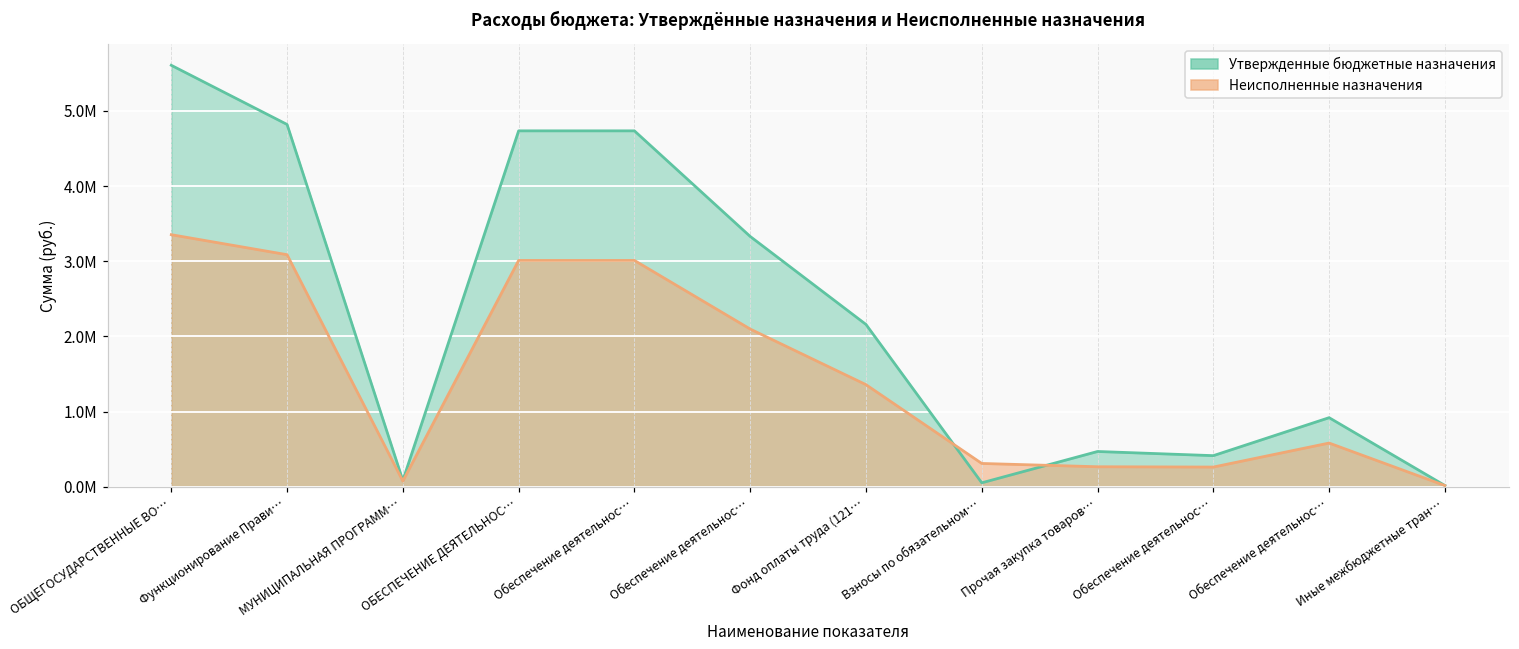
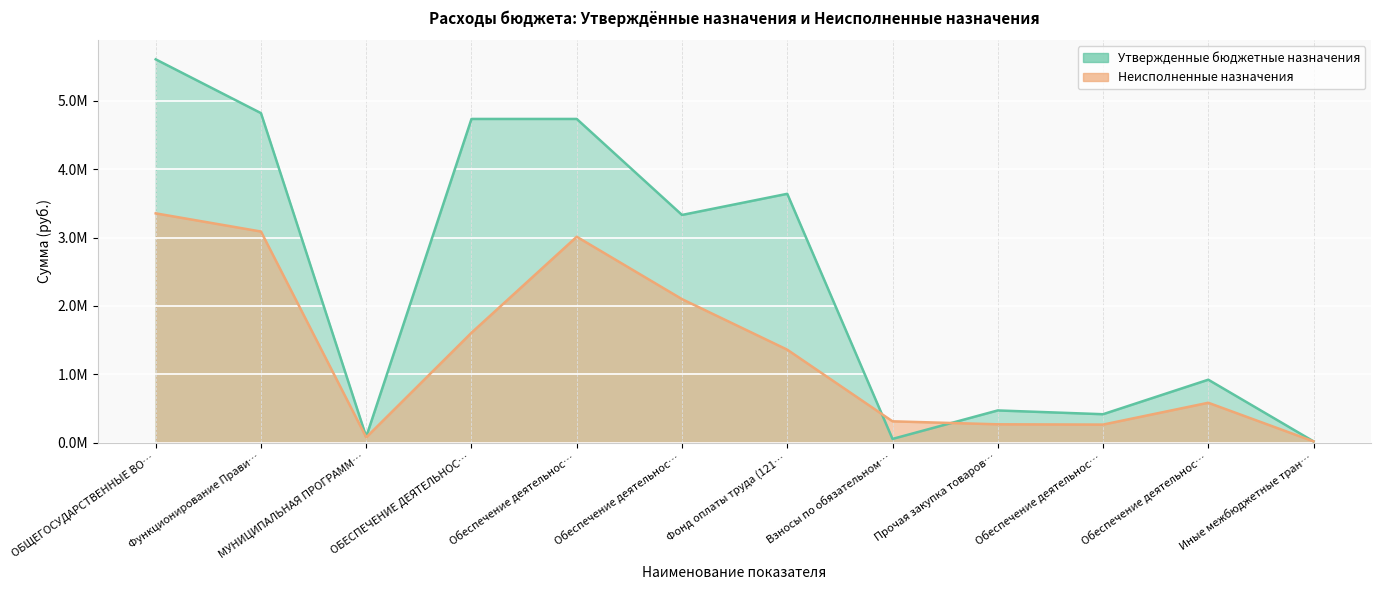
  {
    "Утвержденные бюджетные назначения": {
      "ОБЩЕГОСУДАРСТВЕННЫЕ ВО…": 5600000,
      "Функционирование Прави…": 4800000,
      "ОБЕСПЕЧЕНИЕ ДЕЯТЕЛЬНОС…": 4700000,
-     "Фонд оплаты труда (121…": 2200000,
+     "Фонд оплаты труда (121…": 3600000,
      "Взносы по обязательном…": 100000,
      "Прочая закупка товаров…": 500000
    },
    "Неисполненные назначения": {
      "ОБЩЕГОСУДАРСТВЕННЫЕ ВО…": 3400000,
      "Функционирование Прави…": 3100000,
-     "ОБЕСПЕЧЕНИЕ ДЕЯТЕЛЬНОС…": 3000000,
+     "ОБЕСПЕЧЕНИЕ ДЕЯТЕЛЬНОС…": 1600000,
      "Фонд оплаты труда (121…": 1400000,
      "Взносы по обязательном…": 300000,
      "Прочая закупка товаров…": 300000
    }
  }
